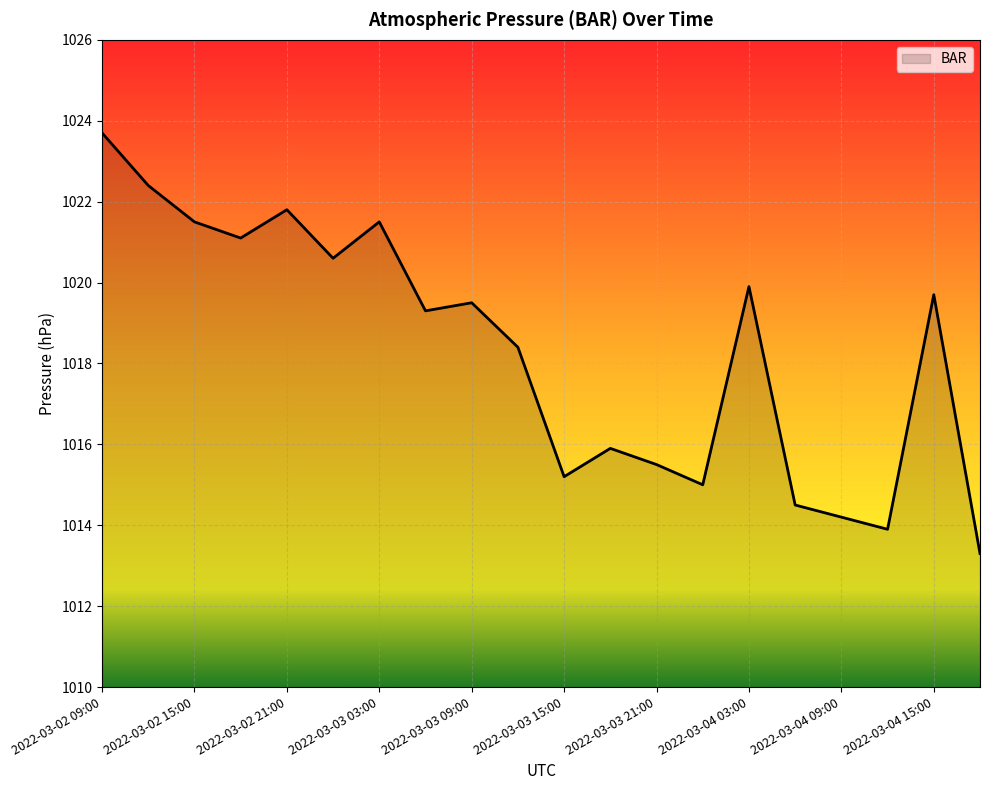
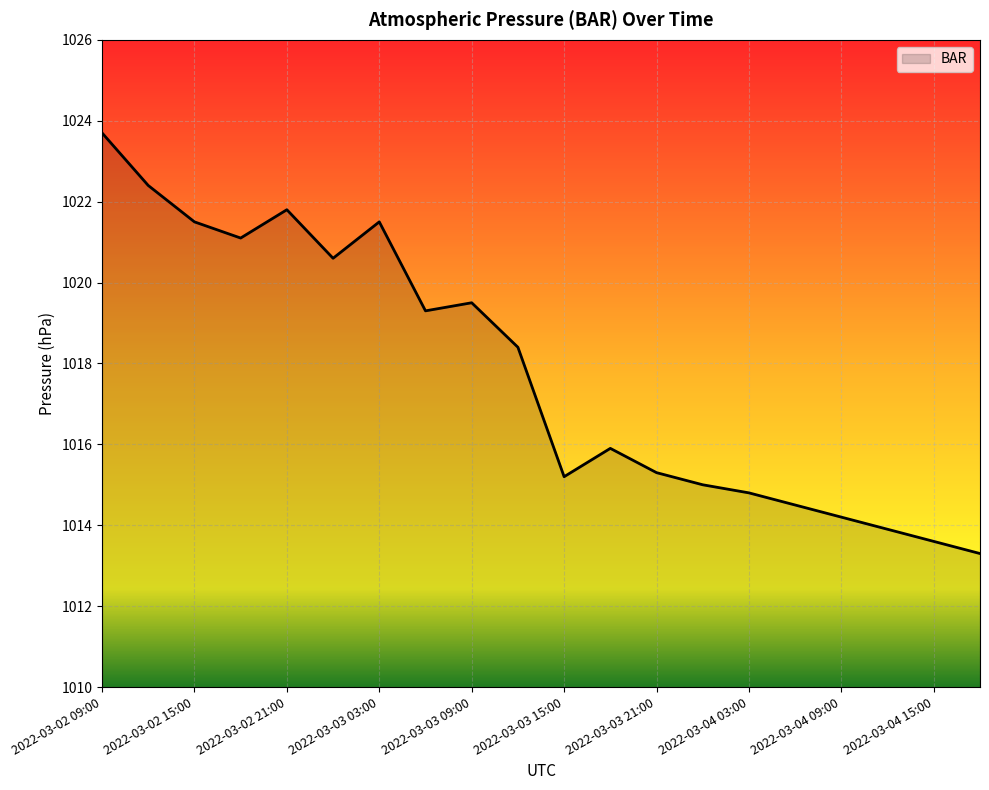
  {
    "2022-03-02 09:00": 1023.7,
    "2022-03-02 15:00": 1021.5,
    "2022-03-02 21:00": 1021.8,
    "2022-03-03 03:00": 1021.5,
    "2022-03-03 09:00": 1019.5,
    "2022-03-03 15:00": 1015.2,
-   "2022-03-03 21:00": 1015.5,
-   "2022-03-04 03:00": 1019.9,
+   "2022-03-03 21:00": 1015.3,
+   "2022-03-04 03:00": 1014.8,
    "2022-03-04 09:00": 1014.2,
-   "2022-03-04 15:00": 1019.7
+   "2022-03-04 15:00": 1013.6
  }
